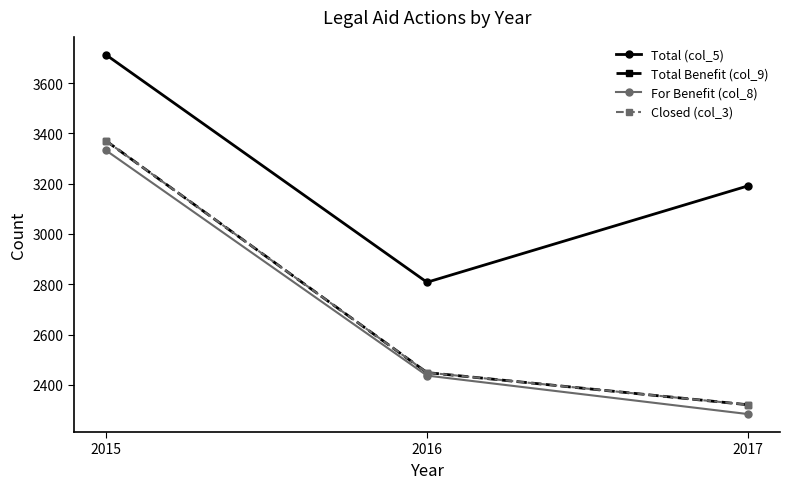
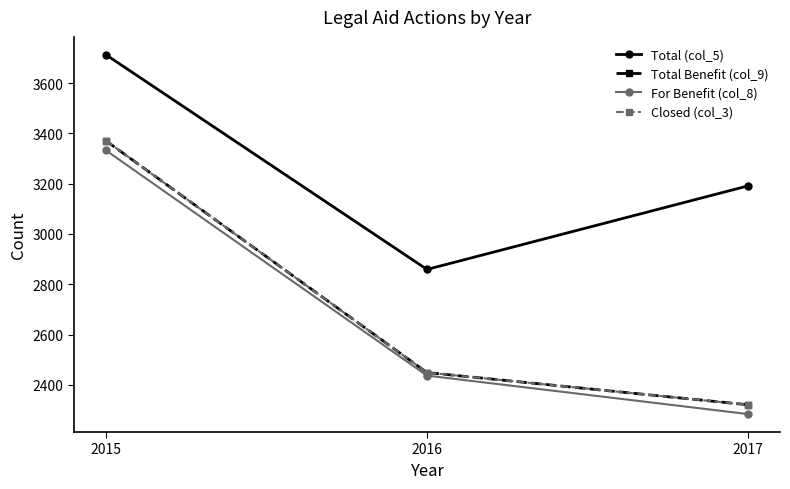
  {
    "Total (col_5)": {
      "2015": 3710,
-     "2016": 2810,
+     "2016": 2860,
      "2017": 3190
    }
  }
